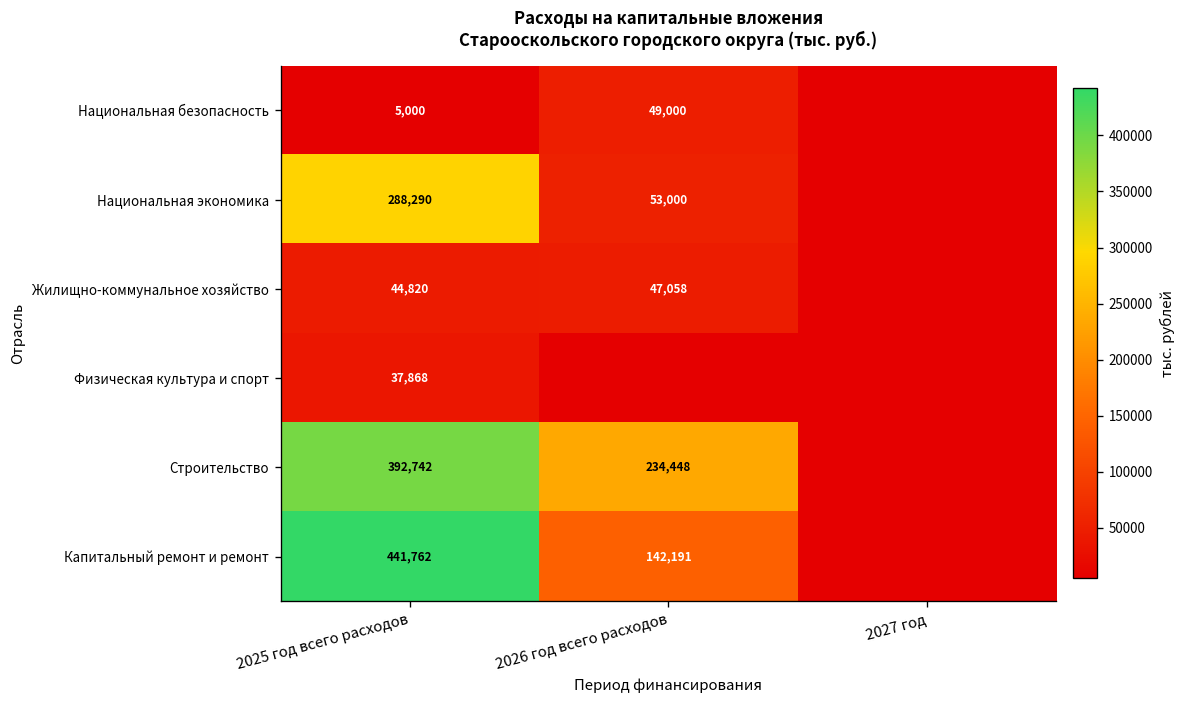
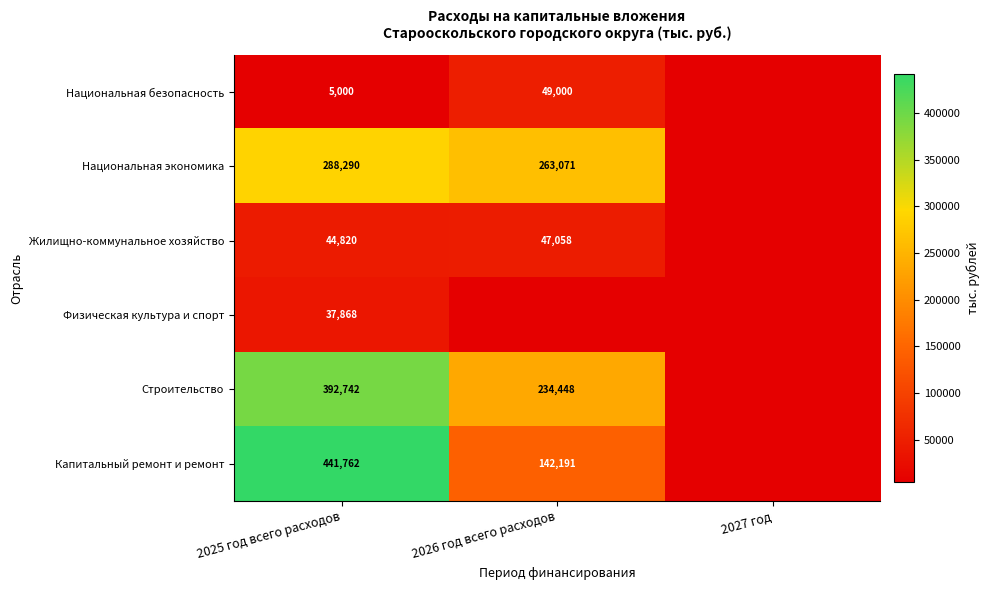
  {
    "Национальная безопасность": {
      "2025 год всего расходов": "5,000",
      "2026 год всего расходов": "49,000"
    },
    "Национальная экономика": {
      "2025 год всего расходов": "288,290",
-     "2026 год всего расходов": "53,000"
+     "2026 год всего расходов": "263,071"
    },
    "Жилищно-коммунальное хозяйство": {
      "2025 год всего расходов": "44,820",
      "2026 год всего расходов": "47,058"
    },
    "Физическая культура и спорт": {
      "2025 год всего расходов": "37,868"
    },
    "Строительство": {
      "2025 год всего расходов": "392,742",
      "2026 год всего расходов": "234,448"
    },
    "Капитальный ремонт и ремонт": {
      "2025 год всего расходов": "441,762",
      "2026 год всего расходов": "142,191"
    }
  }
